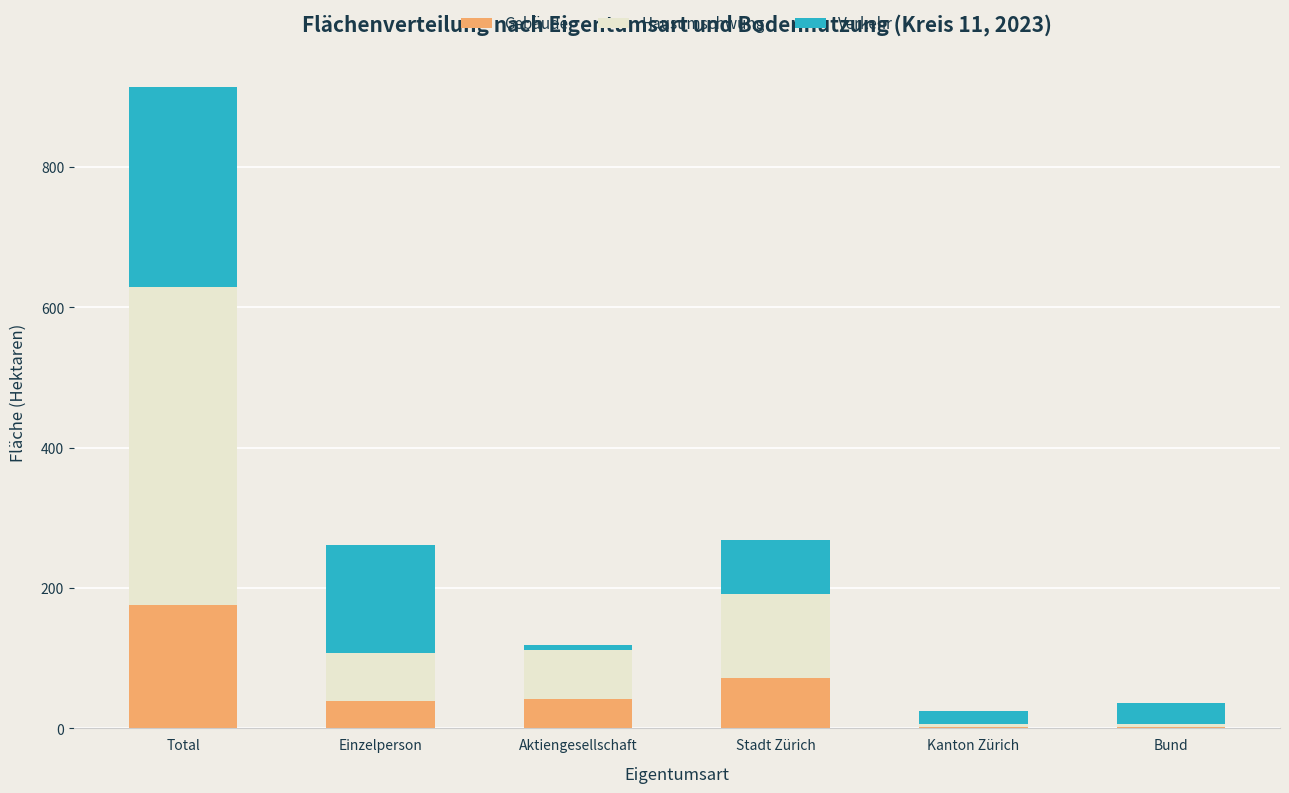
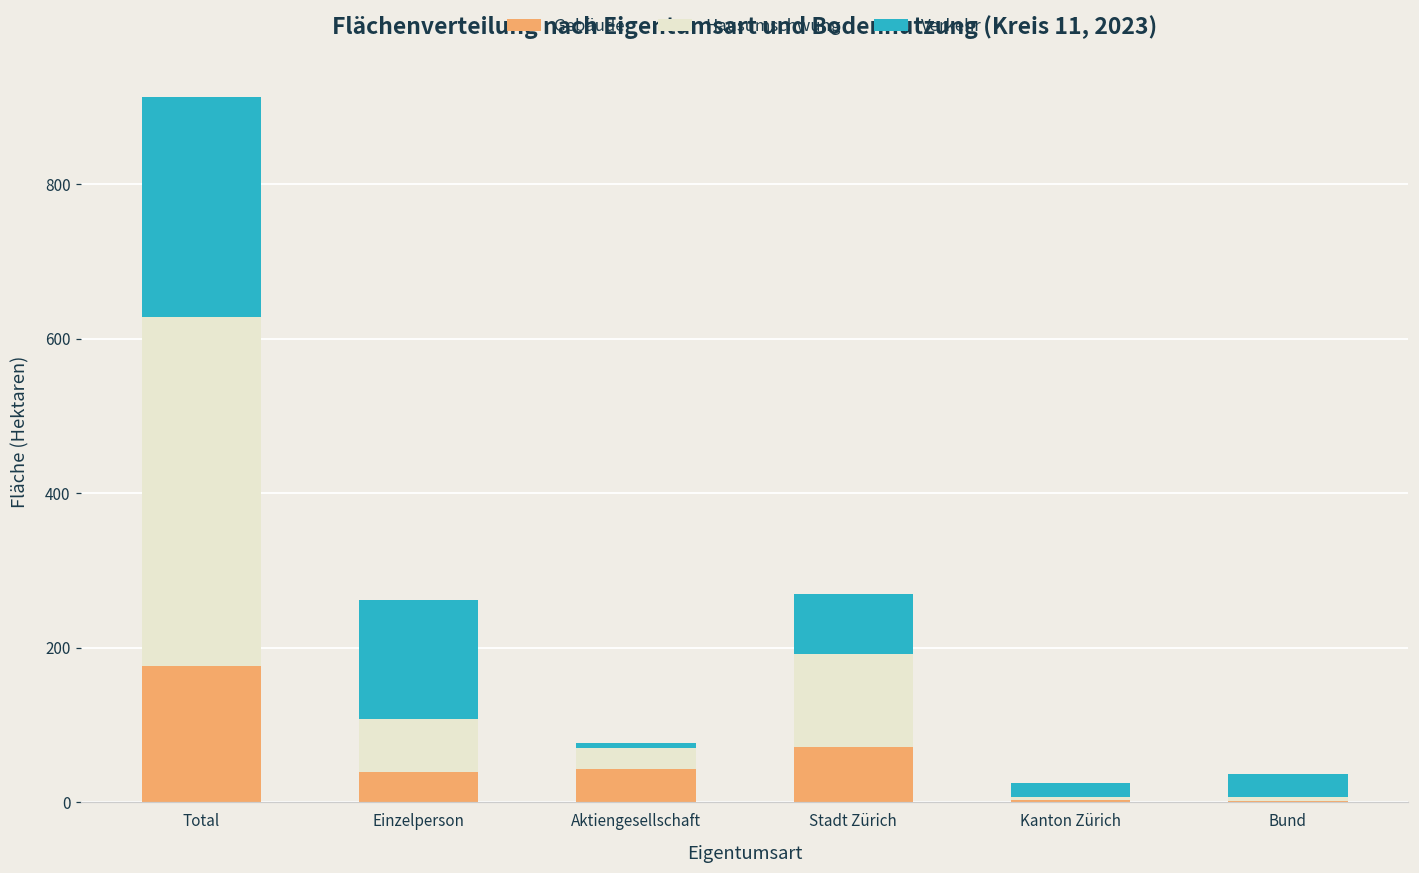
  {
    "Gebäude": {
      "Total": 180,
      "Einzelperson": 40,
      "Aktiengesellschaft": 40,
      "Stadt Zürich": 70
    },
    "Hausumschwung": {
      "Total": 450,
      "Einzelperson": 70,
-     "Aktiengesellschaft": 70,
+     "Aktiengesellschaft": 30,
      "Stadt Zürich": 120,
      "Kanton Zürich": 0,
      "Bund": 0
    },
    "Verkehr": {
      "Total": 280,
      "Einzelperson": 150,
      "Aktiengesellschaft": 10,
      "Stadt Zürich": 80,
      "Kanton Zürich": 20,
      "Bund": 30
    }
  }
